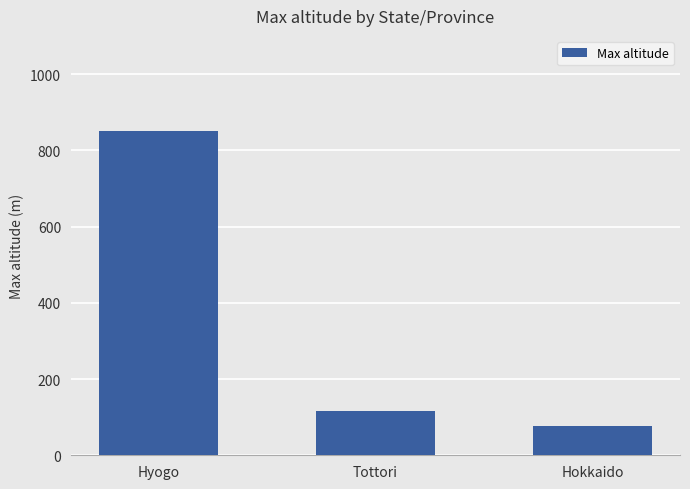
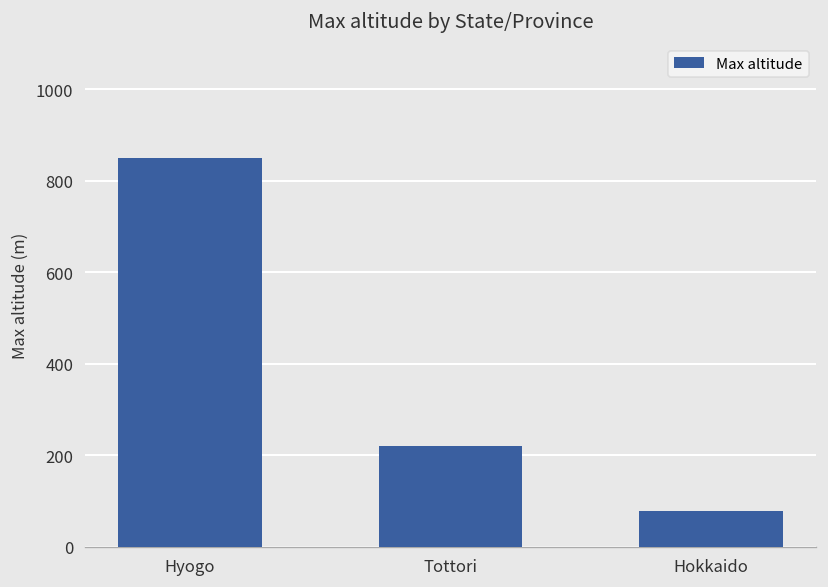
  {
    "Hyogo": 850,
-   "Tottori": 120,
+   "Tottori": 220,
    "Hokkaido": 80
  }
